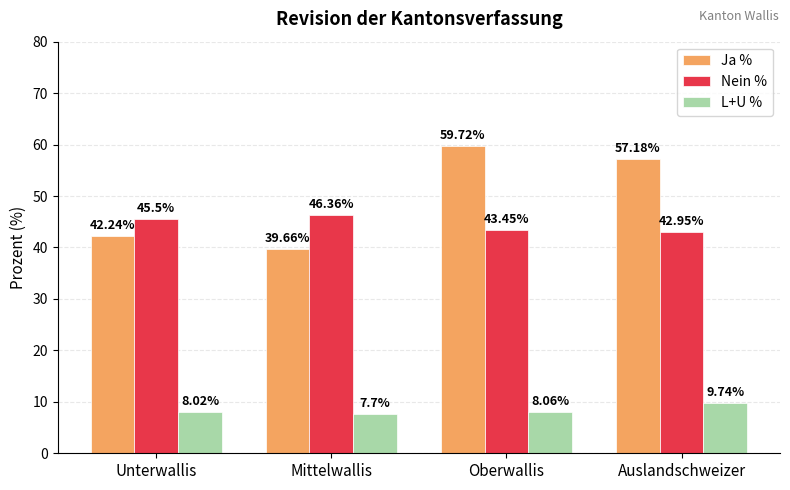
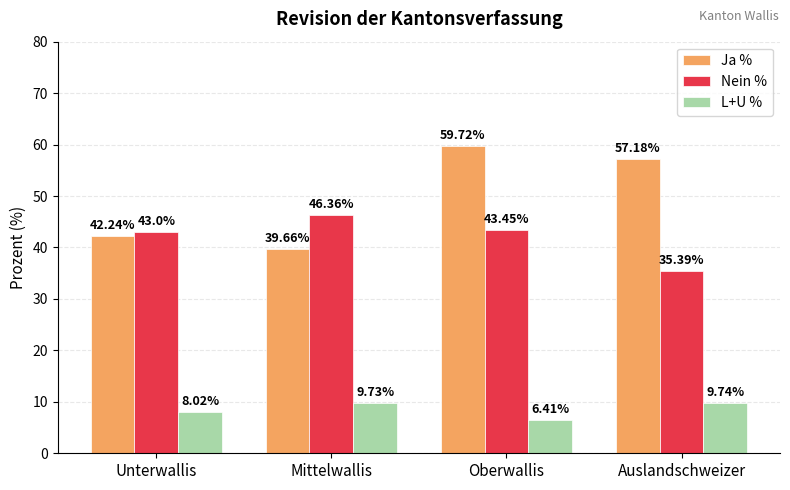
  {
    "Ja %": {
      "Unterwallis": "42.24%",
      "Mittelwallis": "39.66%",
      "Oberwallis": "59.72%",
      "Auslandschweizer": "57.18%"
    },
    "Nein %": {
-     "Unterwallis": "45.5%",
+     "Unterwallis": "43.0%",
      "Mittelwallis": "46.36%",
      "Oberwallis": "43.45%",
-     "Auslandschweizer": "42.95%"
+     "Auslandschweizer": "35.39%"
    },
    "L+U %": {
      "Unterwallis": "8.02%",
-     "Mittelwallis": "7.7%",
-     "Oberwallis": "8.06%",
+     "Mittelwallis": "9.73%",
+     "Oberwallis": "6.41%",
      "Auslandschweizer": "9.74%"
    }
  }
